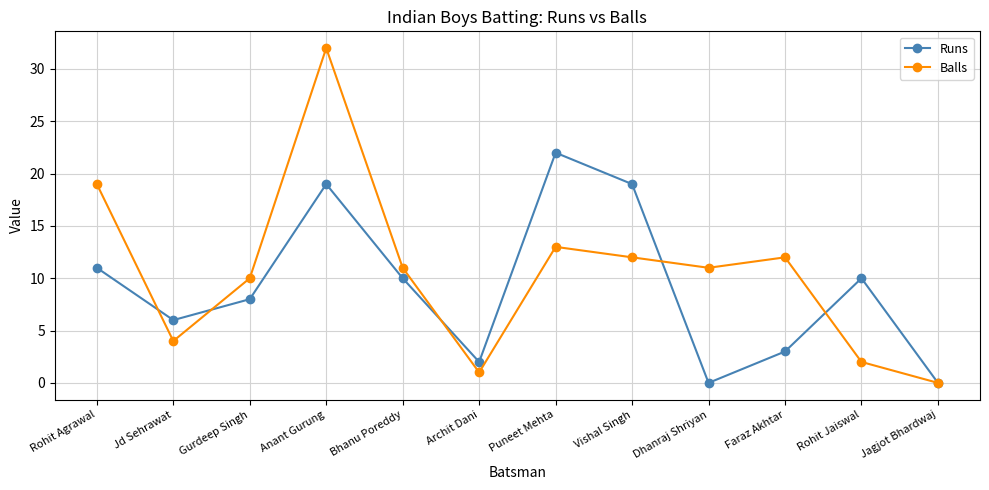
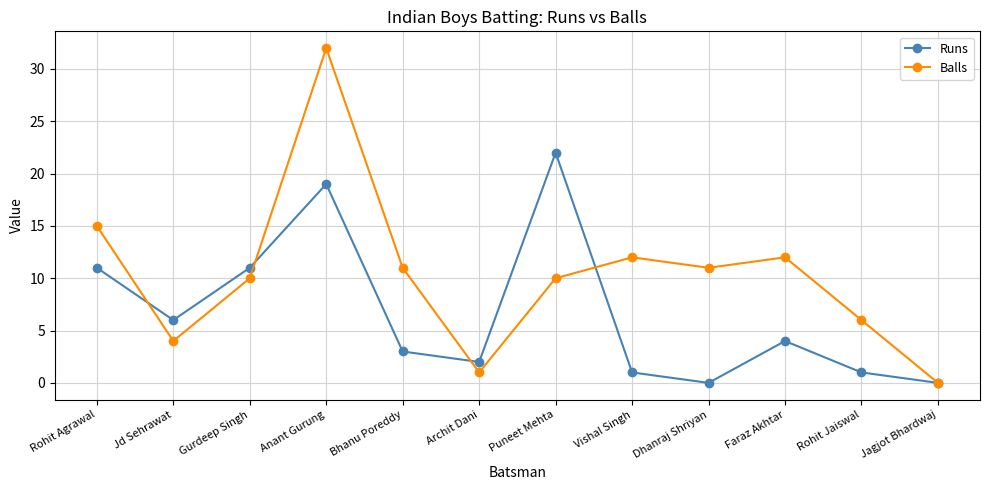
  {
    "Runs": {
      "Rohit Agrawal": 11,
      "Jd Sehrawat": 6,
-     "Gurdeep Singh": 8,
+     "Gurdeep Singh": 11,
      "Anant Gurung": 19,
-     "Bhanu Poreddy": 10,
+     "Bhanu Poreddy": 3,
      "Archit Dani": 2,
      "Puneet Mehta": 22,
-     "Vishal Singh": 19,
+     "Vishal Singh": 1,
      "Dhanraj Shriyan": 0,
-     "Faraz Akhtar": 3,
-     "Rohit Jaiswal": 10
+     "Faraz Akhtar": 4,
+     "Rohit Jaiswal": 1
    },
    "Balls": {
-     "Rohit Agrawal": 19,
+     "Rohit Agrawal": 15,
      "Jd Sehrawat": 4,
      "Gurdeep Singh": 10,
      "Anant Gurung": 32,
      "Bhanu Poreddy": 11,
      "Archit Dani": 1,
-     "Puneet Mehta": 13,
+     "Puneet Mehta": 10,
      "Vishal Singh": 12,
      "Dhanraj Shriyan": 11,
      "Faraz Akhtar": 12,
-     "Rohit Jaiswal": 2
+     "Rohit Jaiswal": 6
    }
  }
